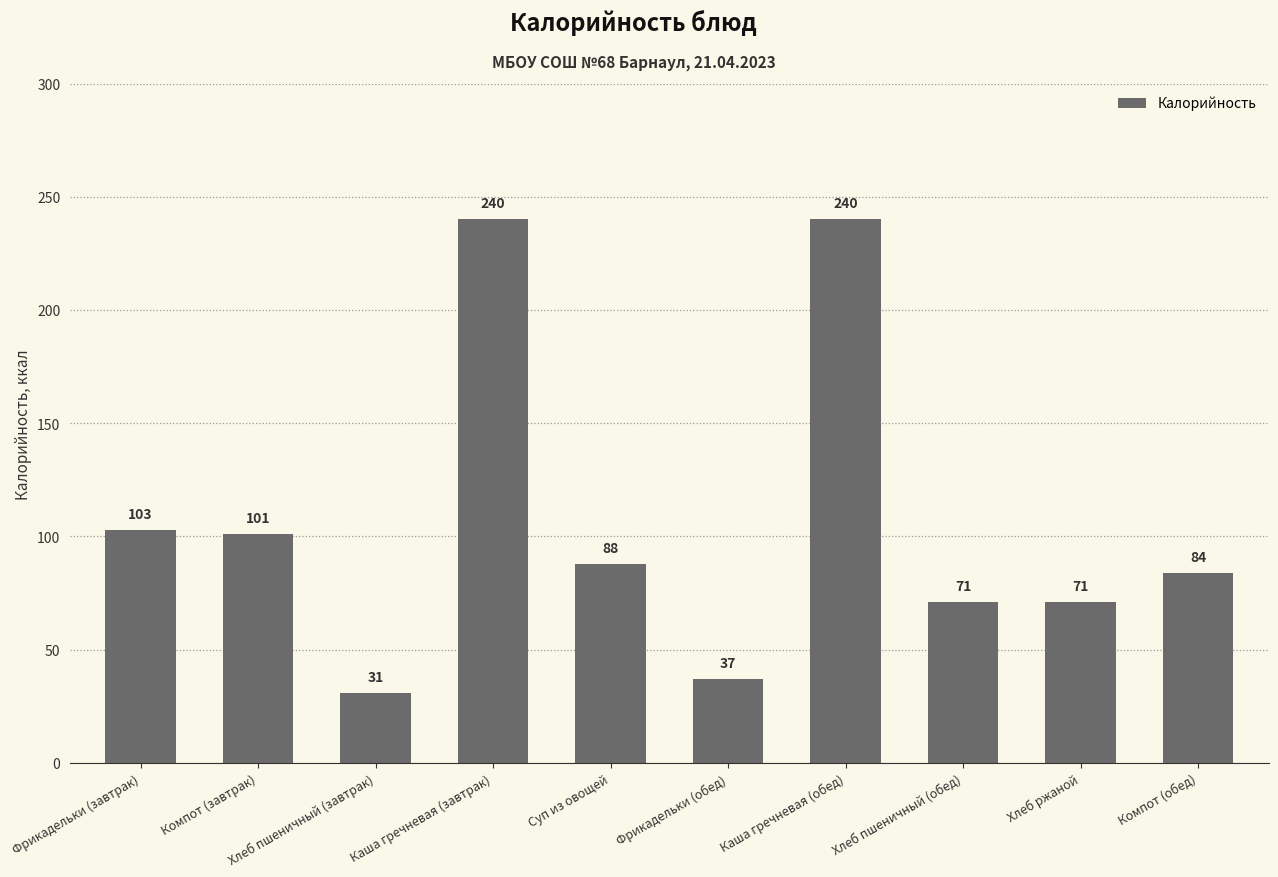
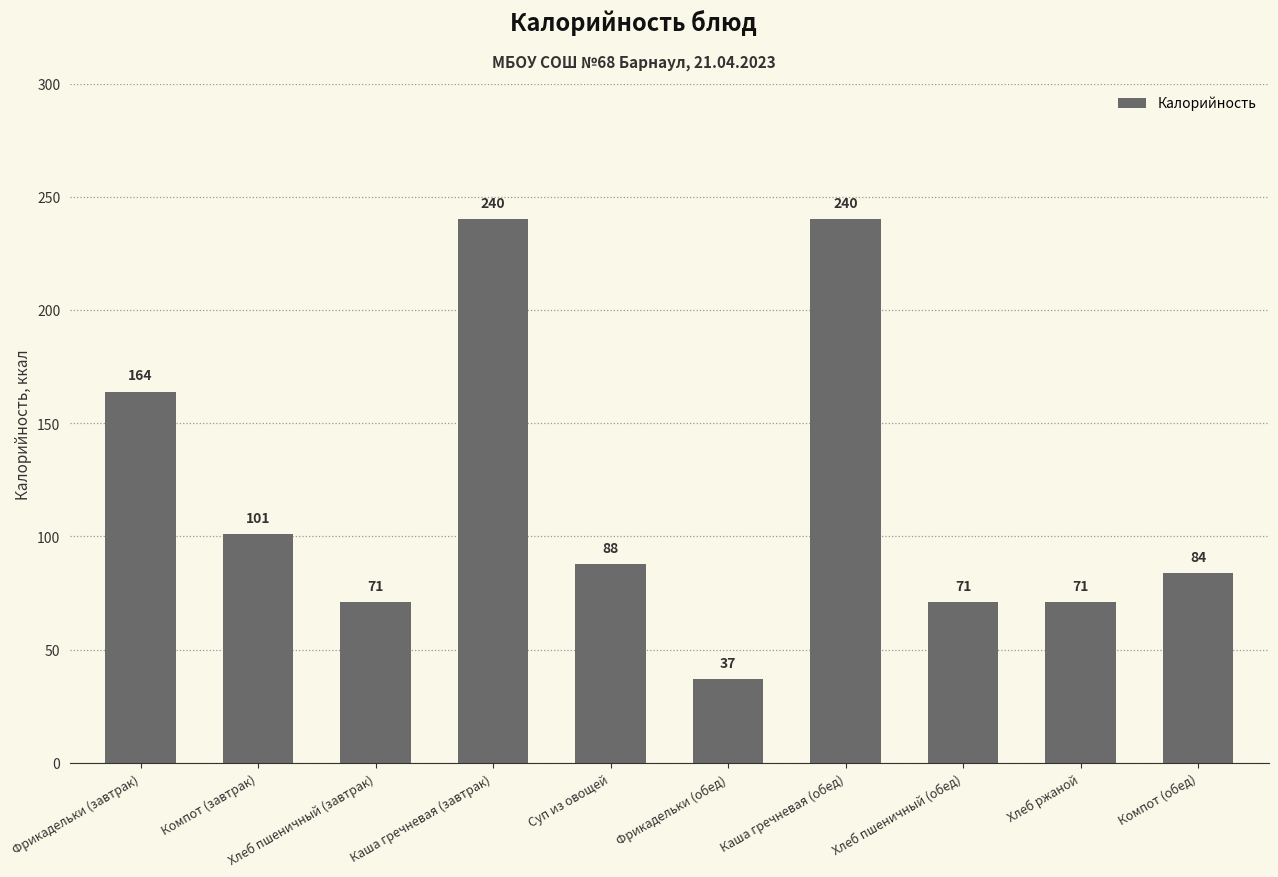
  {
-   "Фрикадельки (завтрак)": 103,
+   "Фрикадельки (завтрак)": 164,
    "Компот (завтрак)": 101,
-   "Хлеб пшеничный (завтрак)": 31,
+   "Хлеб пшеничный (завтрак)": 71,
    "Каша гречневая (завтрак)": 240,
    "Суп из овощей": 88,
    "Фрикадельки (обед)": 37,
    "Каша гречневая (обед)": 240,
    "Хлеб пшеничный (обед)": 71,
    "Хлеб ржаной": 71,
    "Компот (обед)": 84
  }
